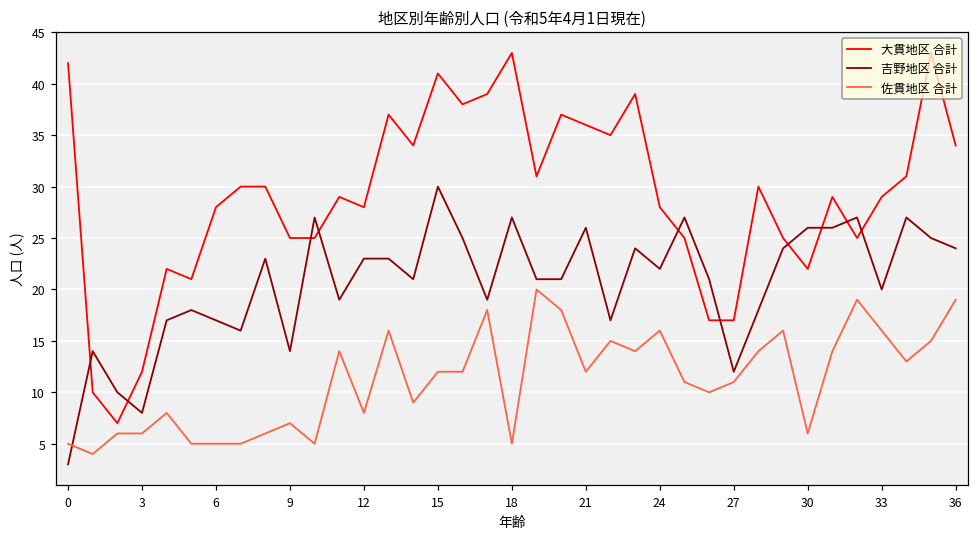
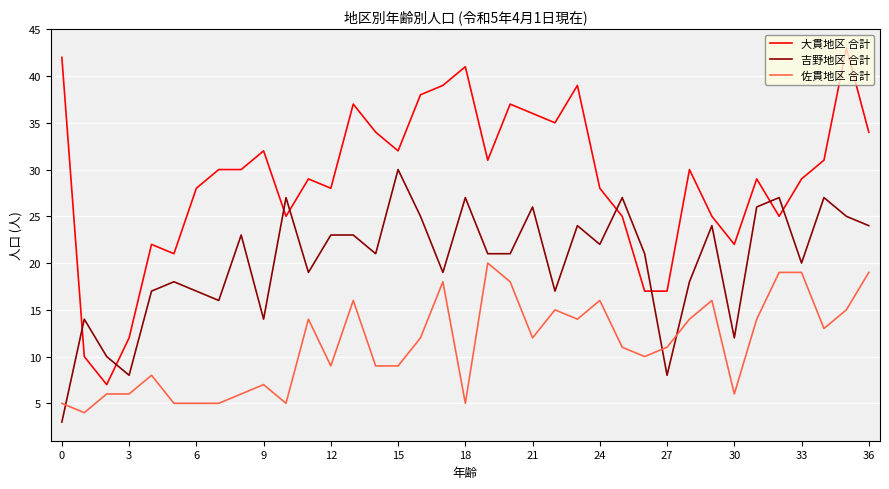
  {
    "大貫地区 合計": {
      "0": 42,
      "3": 12,
      "6": 28,
-     "9": 25,
+     "9": 32,
      "12": 28,
-     "15": 41,
-     "18": 43,
+     "15": 32,
+     "18": 41,
      "21": 36,
      "24": 28,
      "27": 17,
      "30": 22,
      "33": 29,
      "36": 34
    },
    "吉野地区 合計": {
      "0": 3,
      "3": 8,
      "6": 17,
      "9": 14,
      "12": 23,
      "15": 30,
      "18": 27,
      "21": 26,
      "24": 22,
-     "27": 12,
-     "30": 26,
+     "27": 8,
+     "30": 12,
      "33": 20,
      "36": 24
    },
    "佐貫地区 合計": {
      "0": 5,
      "3": 6,
      "6": 5,
      "9": 7,
-     "12": 8,
-     "15": 12,
+     "12": 9,
+     "15": 9,
      "18": 5,
      "21": 12,
      "24": 16,
      "27": 11,
      "30": 6,
-     "33": 16,
+     "33": 19,
      "36": 19
    }
  }
